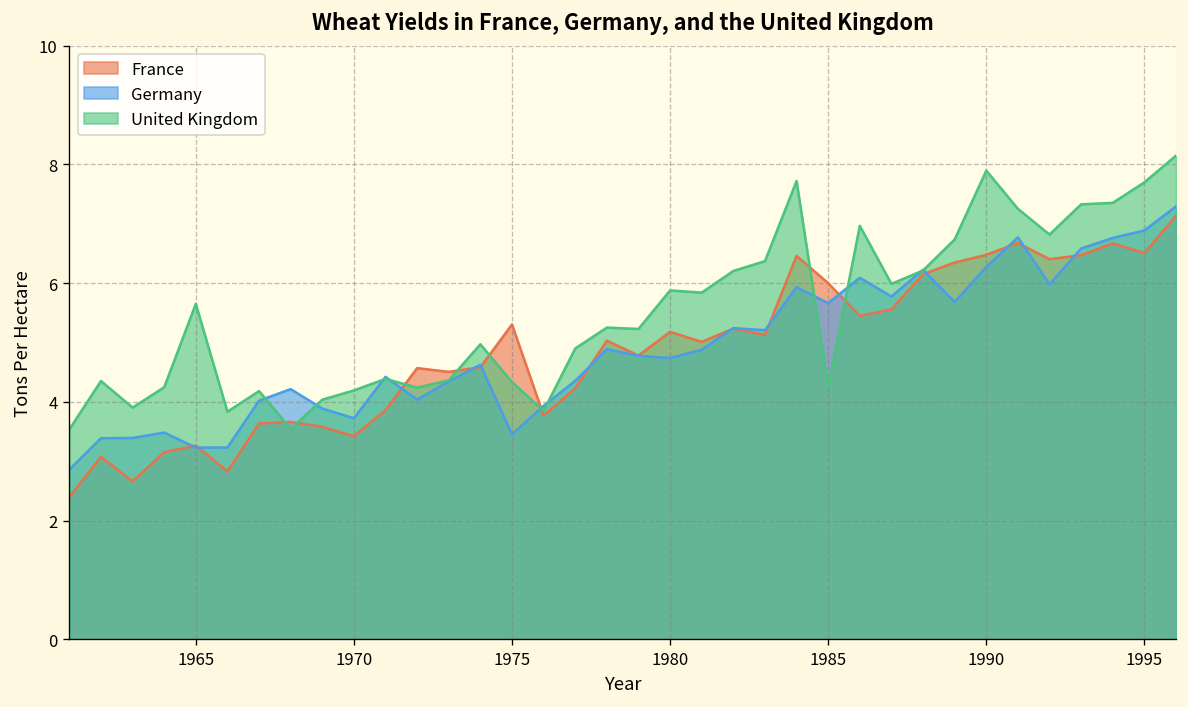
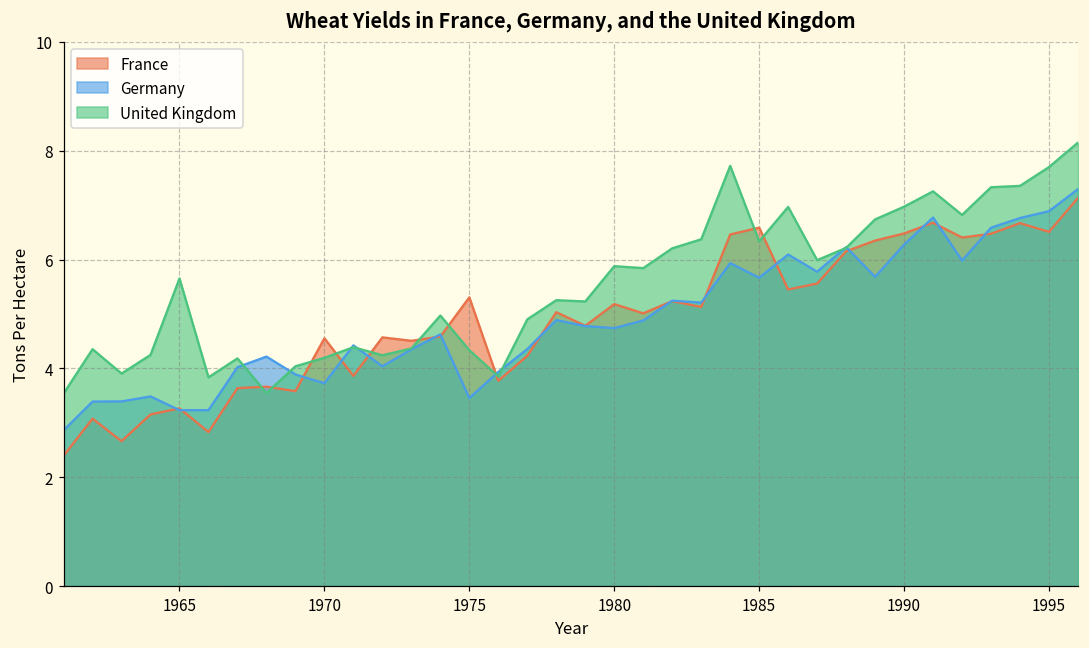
  {
    "France": {
-     "1970": 3.4,
+     "1970": 4.6,
      "1975": 5.3,
      "1980": 5.2,
-     "1985": 6.0,
+     "1985": 6.6,
      "1990": 6.5,
      "1995": 6.5
    },
    "Germany": {
      "1970": 3.7,
      "1975": 3.5,
      "1980": 4.7,
      "1985": 5.7,
      "1990": 6.3,
      "1995": 6.9
    },
    "United Kingdom": {
      "1965": 5.7,
      "1970": 4.2,
      "1975": 4.3,
      "1980": 5.9,
-     "1985": 4.3,
-     "1990": 7.9,
+     "1985": 6.3,
+     "1990": 7.0,
      "1995": 7.7
    }
  }
